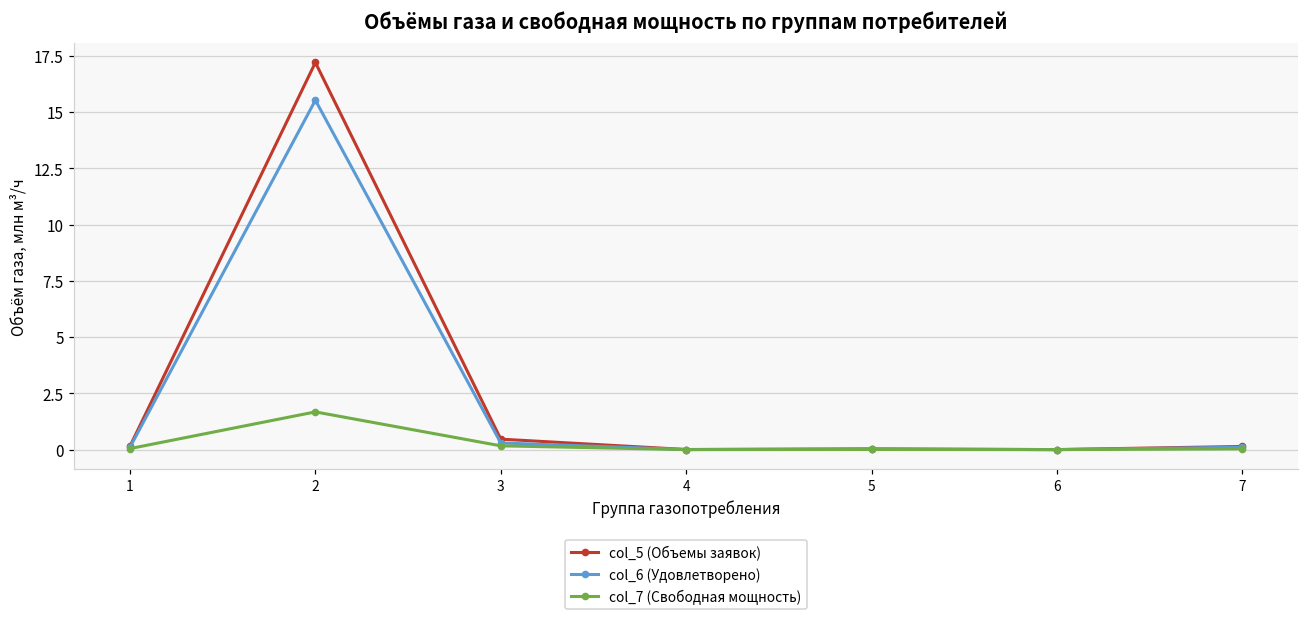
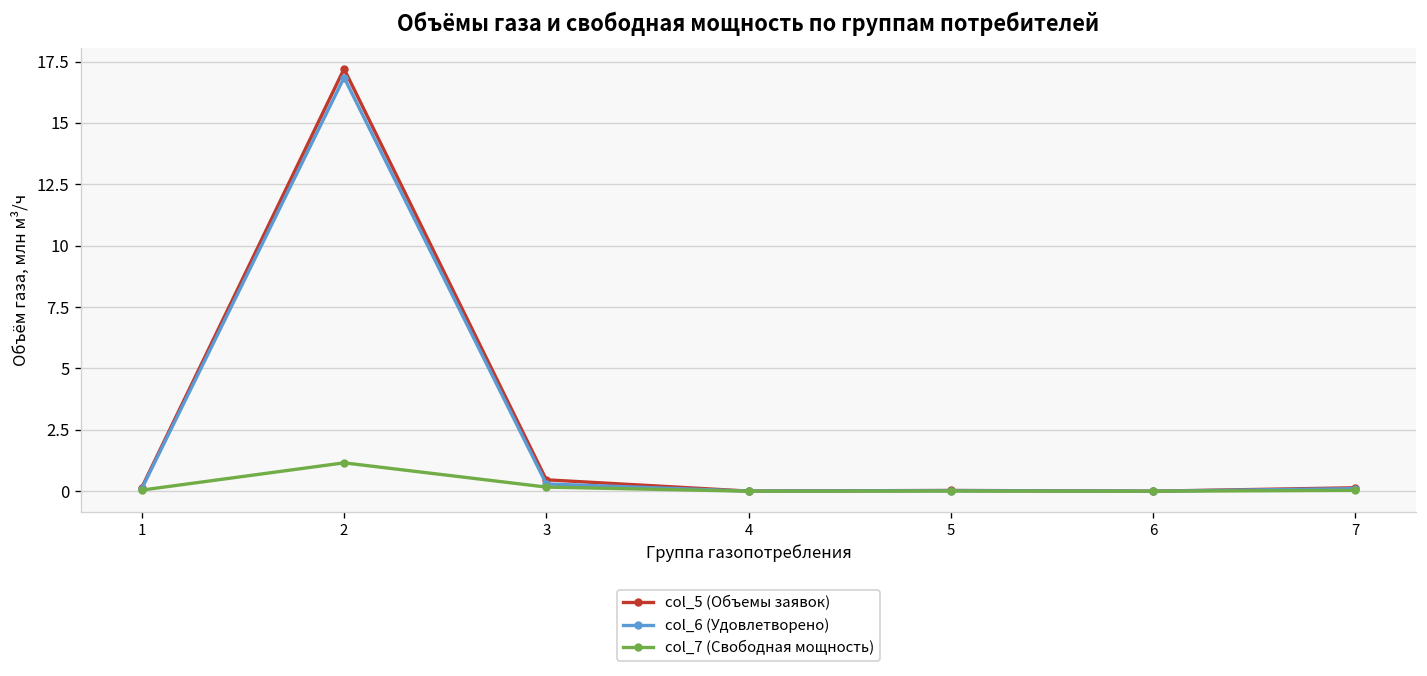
  {
    "col_5 (Объемы заявок)": {
      "2": 17.2,
      "3": 0.5
    },
    "col_6 (Удовлетворено)": {
-     "2": 15.5,
+     "2": 16.8,
      "3": 0.3
    },
    "col_7 (Свободная мощность)": {
-     "2": 1.7,
+     "2": 1.2,
      "3": 0.2
    }
  }
